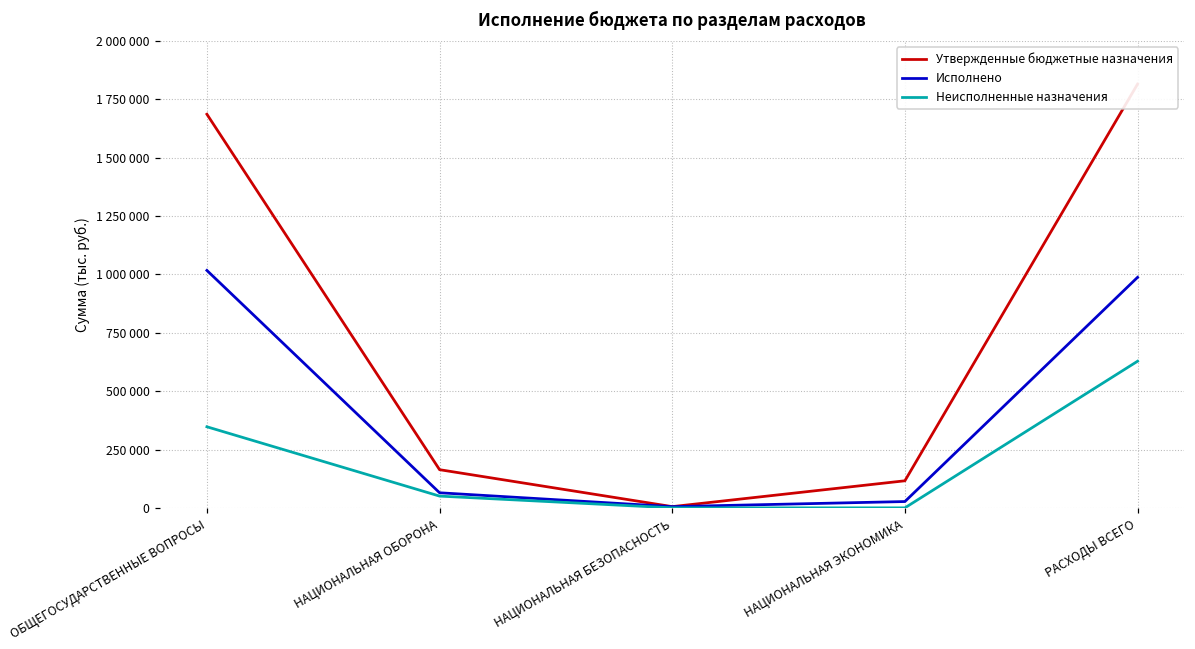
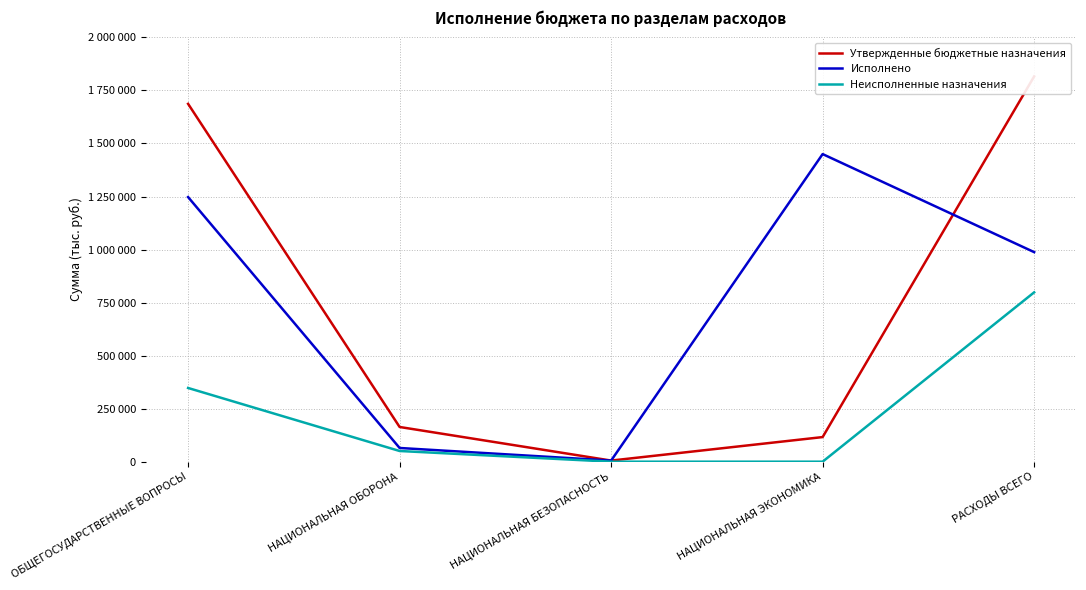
  {
    "Утвержденные бюджетные назначения": {
      "ОБЩЕГОСУДАРСТВЕННЫЕ ВОПРОСЫ": 1690000,
      "НАЦИОНАЛЬНАЯ ОБОРОНА": 160000,
      "НАЦИОНАЛЬНАЯ ЭКОНОМИКА": 120000
    },
    "Исполнено": {
-     "ОБЩЕГОСУДАРСТВЕННЫЕ ВОПРОСЫ": 1020000,
+     "ОБЩЕГОСУДАРСТВЕННЫЕ ВОПРОСЫ": 1250000,
      "НАЦИОНАЛЬНАЯ ОБОРОНА": 60000,
-     "НАЦИОНАЛЬНАЯ ЭКОНОМИКА": 30000,
+     "НАЦИОНАЛЬНАЯ ЭКОНОМИКА": 1450000,
      "РАСХОДЫ ВСЕГО": 990000
    },
    "Неисполненные назначения": {
      "ОБЩЕГОСУДАРСТВЕННЫЕ ВОПРОСЫ": 350000,
      "НАЦИОНАЛЬНАЯ ОБОРОНА": 50000,
      "НАЦИОНАЛЬНАЯ ЭКОНОМИКА": 0,
-     "РАСХОДЫ ВСЕГО": 630000
+     "РАСХОДЫ ВСЕГО": 800000
    }
  }
